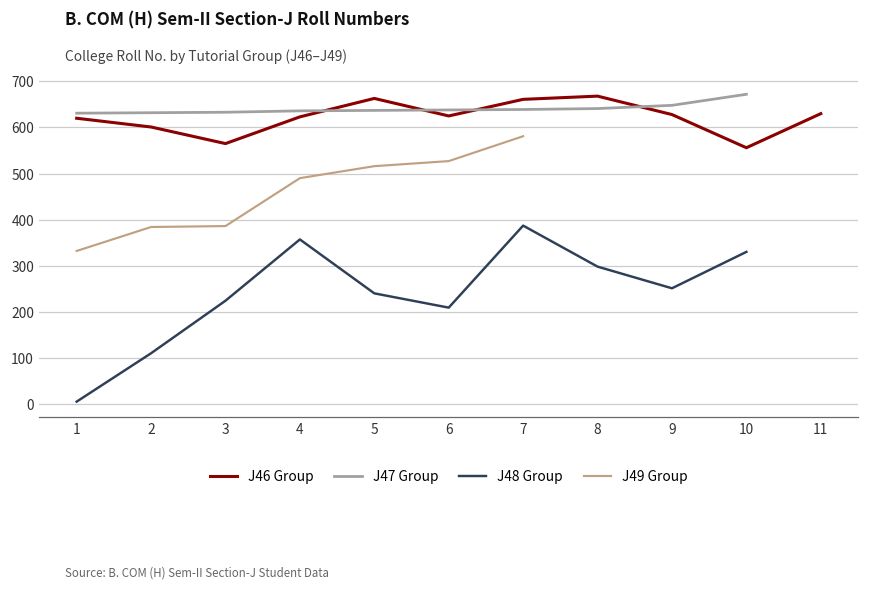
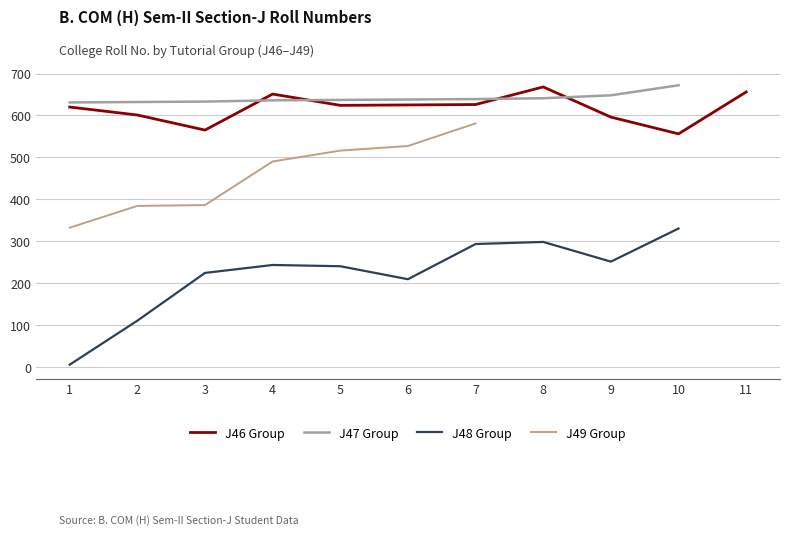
  {
    "J46 Group": {
      "1": 620,
      "2": 600,
      "3": 570,
-     "4": 620,
-     "5": 660,
+     "4": 650,
+     "5": 620,
      "6": 630,
-     "7": 660,
+     "7": 630,
      "8": 670,
-     "9": 630,
+     "9": 600,
      "10": 560,
-     "11": 630
+     "11": 660
    },
    "J48 Group": {
      "1": 10,
      "2": 110,
      "3": 220,
-     "4": 360,
+     "4": 240,
      "5": 240,
      "6": 210,
-     "7": 390,
+     "7": 290,
      "8": 300,
      "9": 250,
      "10": 330
    }
  }
